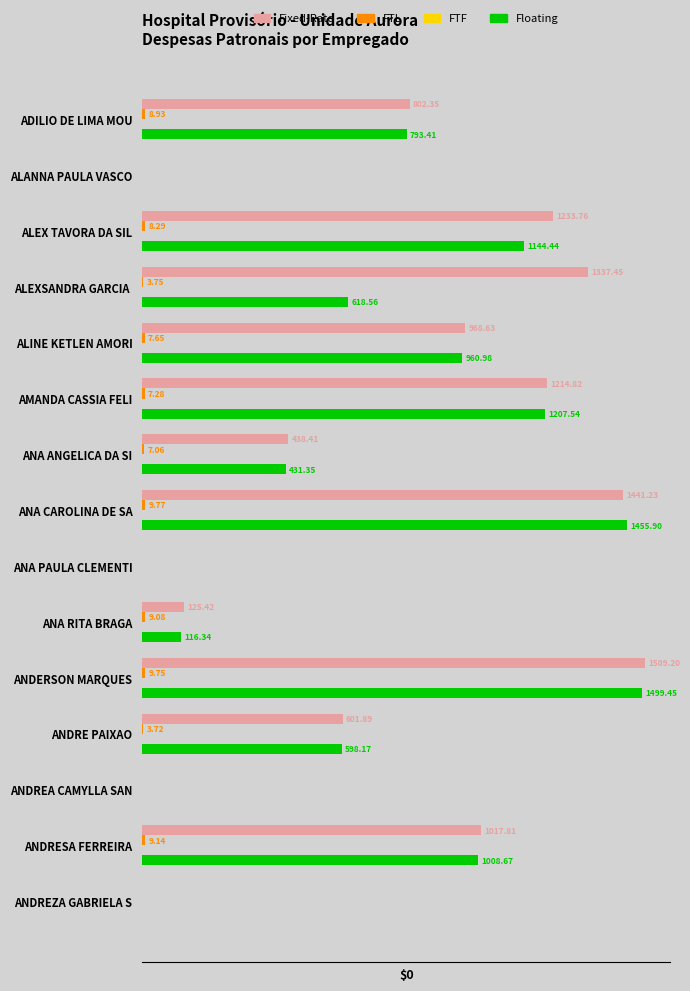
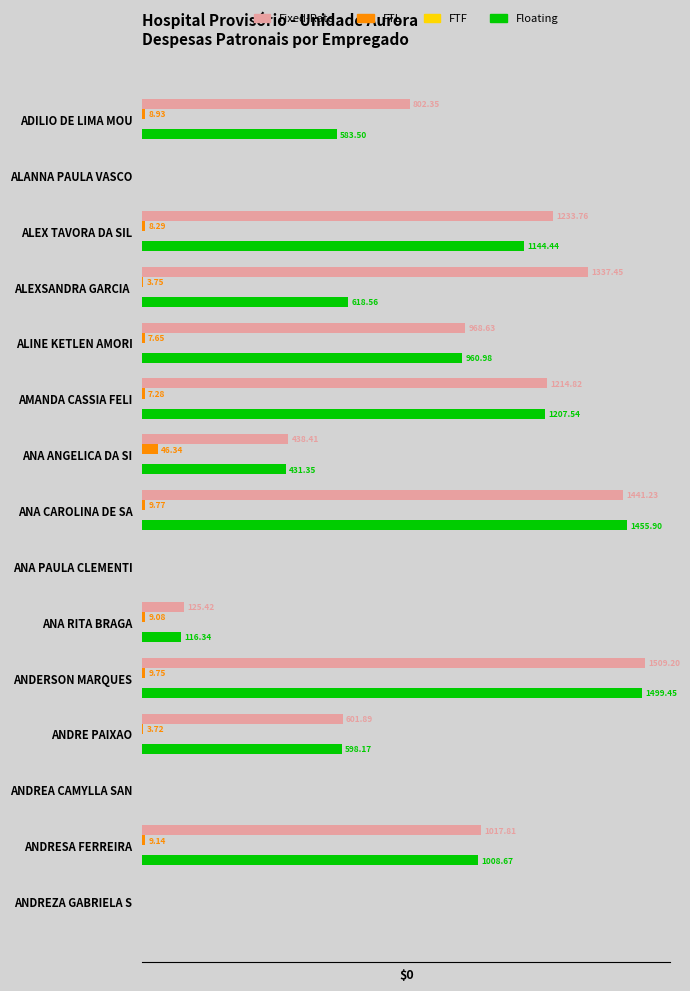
  {
    "Fixed-Rate": {
      "ADILIO DE LIMA MOU": 802.35,
      "ALEX TAVORA DA SIL": 1233.76,
      "ALEXSANDRA GARCIA": 1337.45,
      "ALINE KETLEN AMORI": 968.63,
      "AMANDA CASSIA FELI": 1214.82,
      "ANA ANGELICA DA SI": 438.41,
      "ANA CAROLINA DE SA": 1441.23,
      "ANA RITA BRAGA": 125.42,
      "ANDERSON MARQUES": 1509.20,
      "ANDRE PAIXAO": 601.89,
      "ANDRESA FERREIRA": 1017.81
    },
    "FTL": {
      "ADILIO DE LIMA MOU": 8.93,
      "ALEX TAVORA DA SIL": 8.29,
      "ALEXSANDRA GARCIA": 3.75,
      "ALINE KETLEN AMORI": 7.65,
      "AMANDA CASSIA FELI": 7.28,
-     "ANA ANGELICA DA SI": 7.06,
+     "ANA ANGELICA DA SI": 46.34,
      "ANA CAROLINA DE SA": 9.77,
      "ANA RITA BRAGA": 9.08,
      "ANDERSON MARQUES": 9.75,
      "ANDRE PAIXAO": 3.72,
      "ANDRESA FERREIRA": 9.14
    },
    "Floating": {
-     "ADILIO DE LIMA MOU": 793.41,
+     "ADILIO DE LIMA MOU": 583.50,
      "ALEX TAVORA DA SIL": 1144.44,
      "ALEXSANDRA GARCIA": 618.56,
      "ALINE KETLEN AMORI": 960.98,
      "AMANDA CASSIA FELI": 1207.54,
      "ANA ANGELICA DA SI": 431.35,
      "ANA CAROLINA DE SA": 1455.90,
      "ANA RITA BRAGA": 116.34,
      "ANDERSON MARQUES": 1499.45,
      "ANDRE PAIXAO": 598.17,
      "ANDRESA FERREIRA": 1008.67
    }
  }
